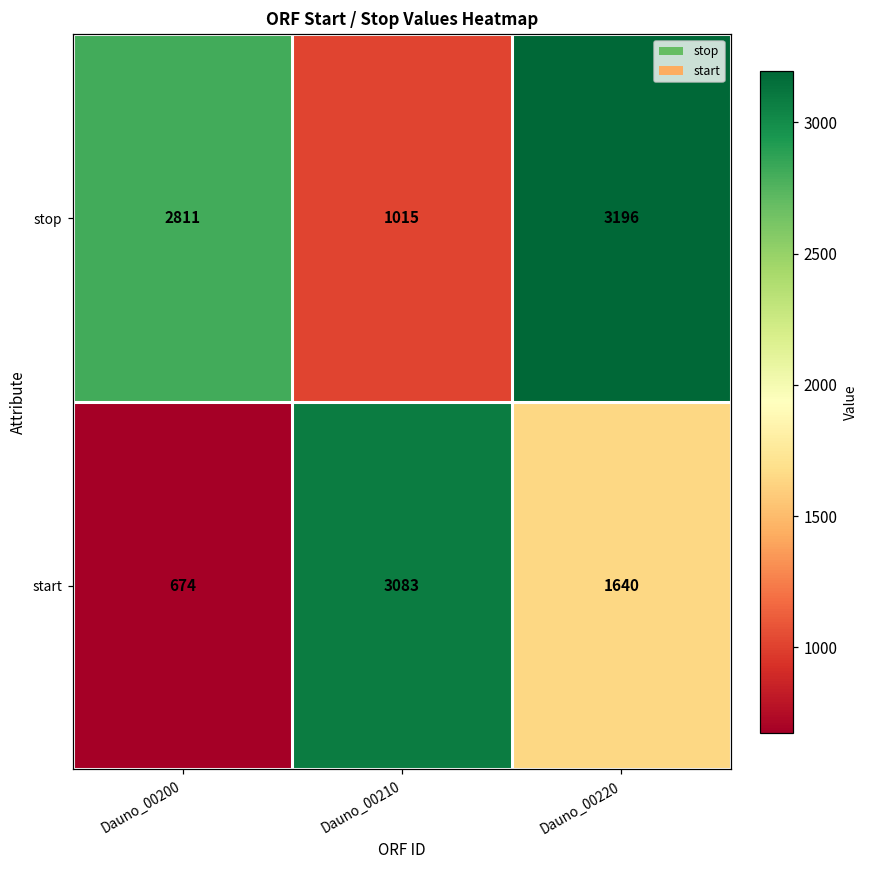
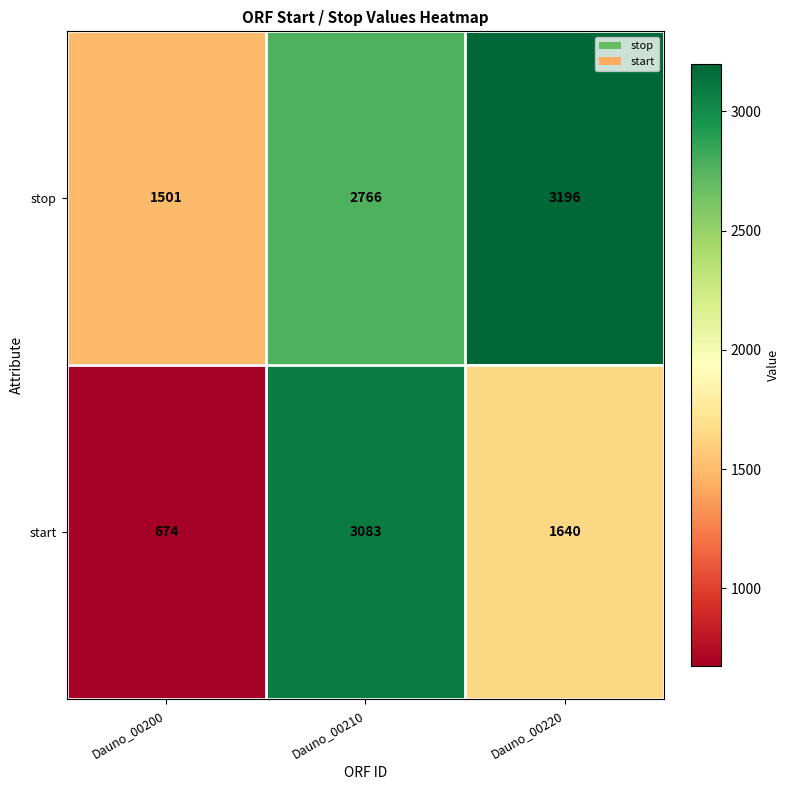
  {
    "stop": {
-     "Dauno_00200": 2811,
-     "Dauno_00210": 1015,
+     "Dauno_00200": 1501,
+     "Dauno_00210": 2766,
      "Dauno_00220": 3196
    },
    "start": {
      "Dauno_00200": 674,
      "Dauno_00210": 3083,
      "Dauno_00220": 1640
    }
  }
